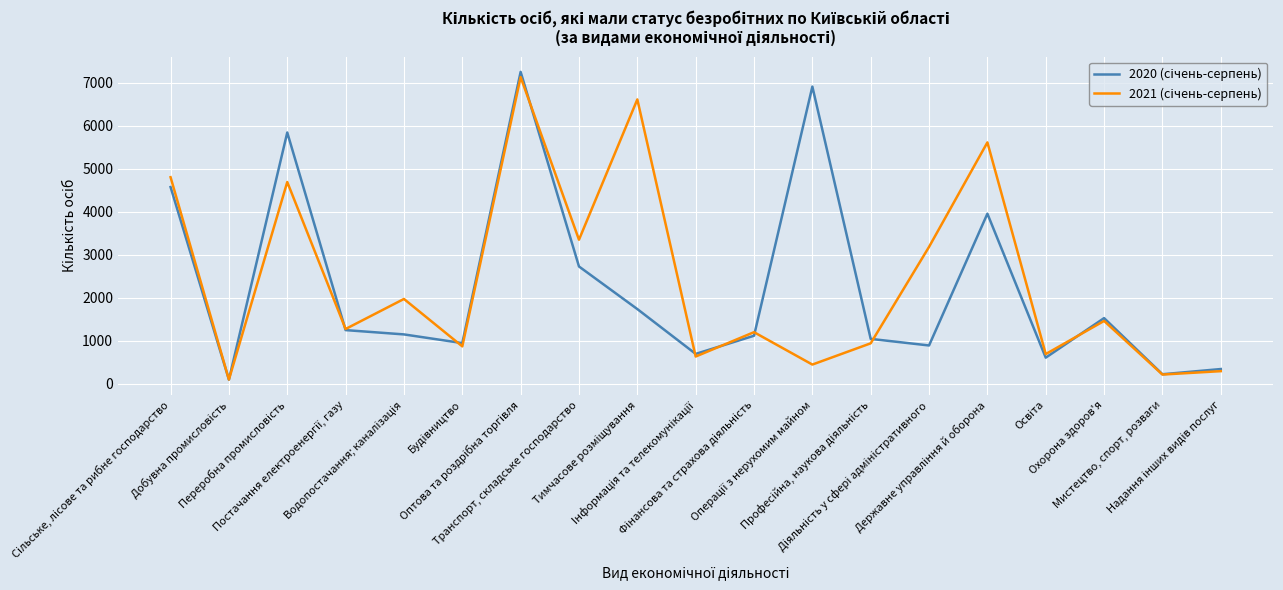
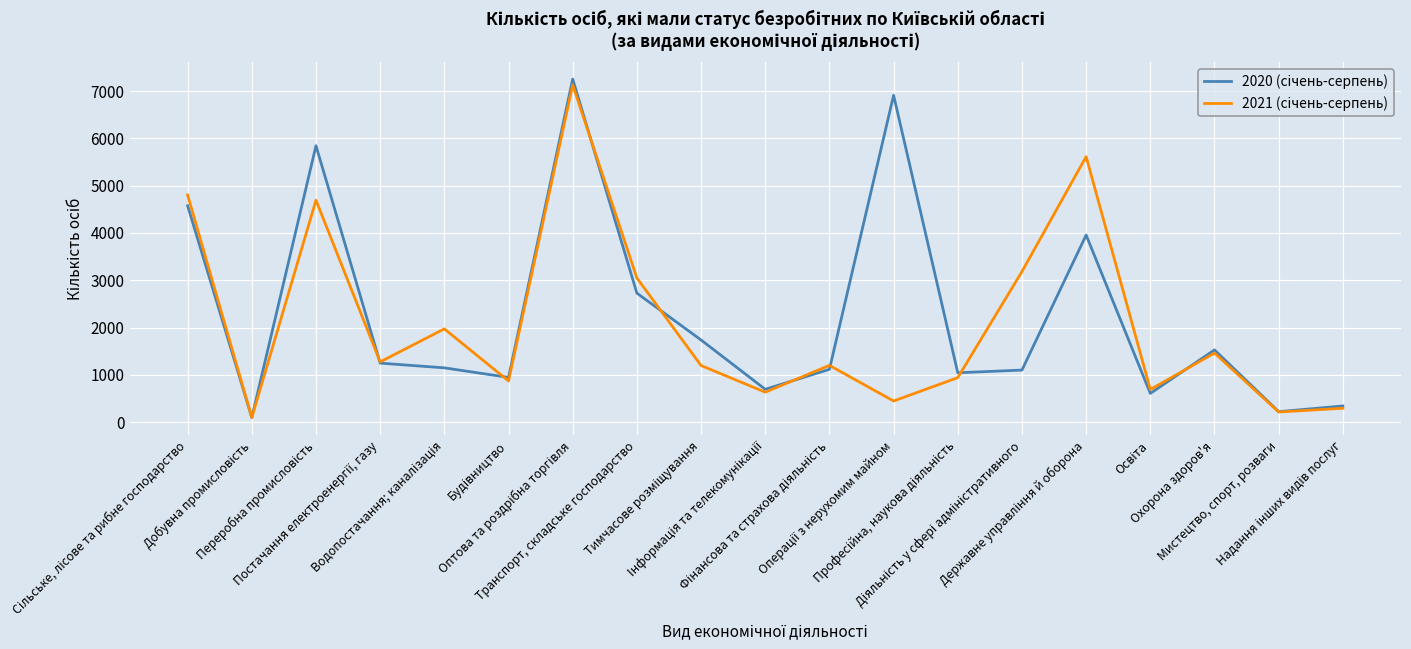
  {
    "2020 (січень-серпень)": {
      "Сільське, лісове та рибне господарство": 4600,
      "Переробна промисловість": 5800,
      "Водопостачання; каналізація": 1200,
      "Будівництво": 900,
      "Оптова та роздрібна торгівля": 7300,
      "Транспорт, складське господарство": 2700,
      "Тимчасове розміщування": 1700,
      "Інформація та телекомунікації": 700,
      "Фінансова та страхова діяльність": 1100,
      "Операції з нерухомим майном": 6900,
      "Професійна, наукова діяльність": 1000,
-     "Діяльність у сфері адміністративного": 900,
+     "Діяльність у сфері адміністративного": 1100,
      "Державне управління й оборона": 4000,
      "Освіта": 600,
      "Охорона здоров'я": 1500
    },
    "2021 (січень-серпень)": {
      "Сільське, лісове та рибне господарство": 4800,
      "Переробна промисловість": 4700,
      "Водопостачання; каналізація": 2000,
      "Будівництво": 900,
      "Оптова та роздрібна торгівля": 7100,
-     "Транспорт, складське господарство": 3400,
-     "Тимчасове розміщування": 6600,
+     "Транспорт, складське господарство": 3000,
+     "Тимчасове розміщування": 1200,
      "Інформація та телекомунікації": 600,
      "Фінансова та страхова діяльність": 1200,
      "Операції з нерухомим майном": 400,
      "Професійна, наукова діяльність": 900,
      "Діяльність у сфері адміністративного": 3200,
      "Державне управління й оборона": 5600,
      "Освіта": 700,
      "Охорона здоров'я": 1500
    }
  }
